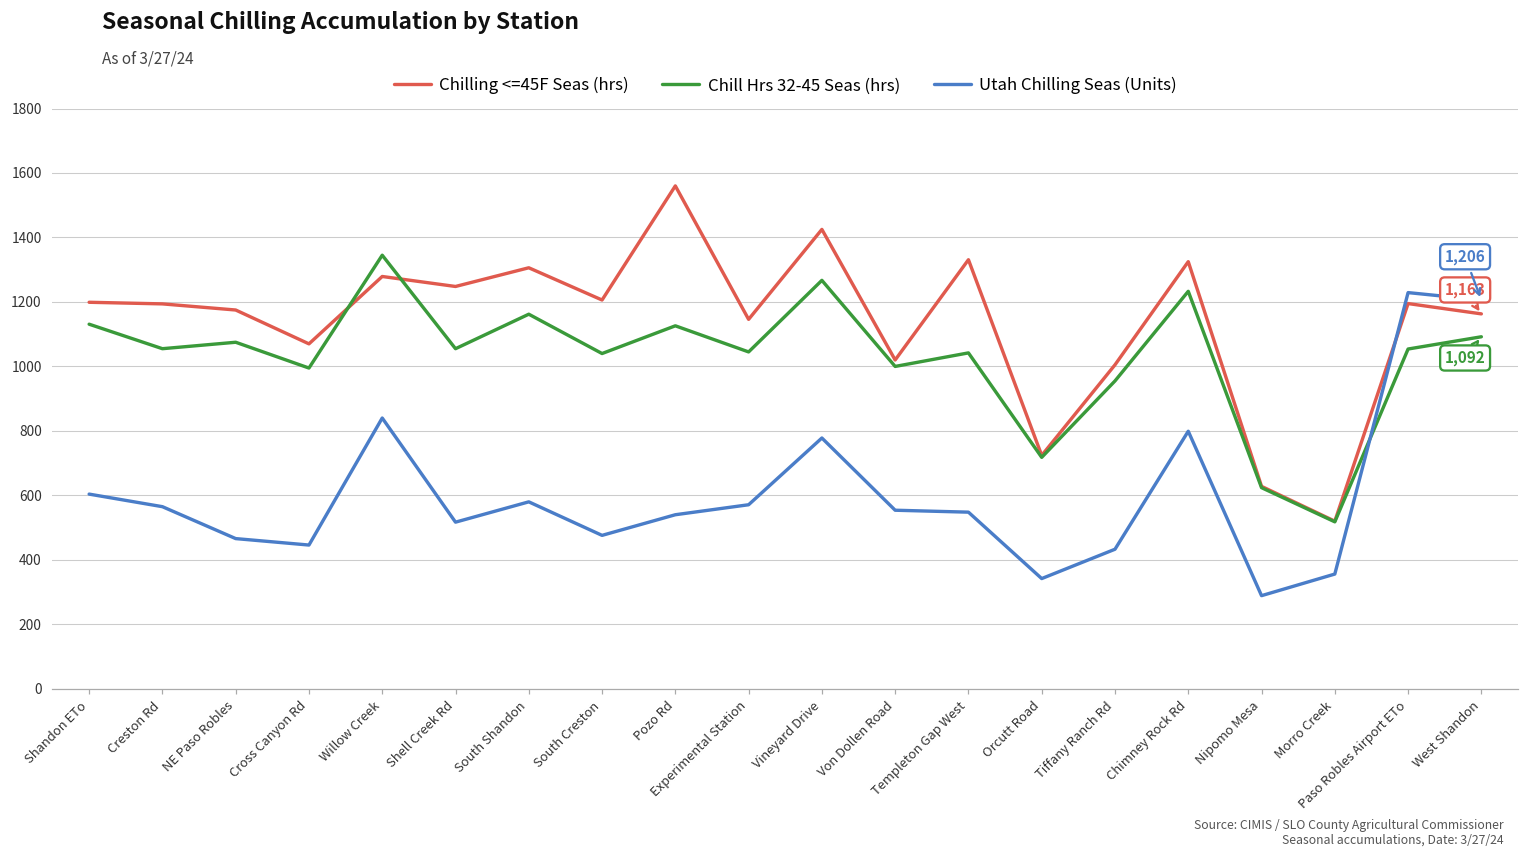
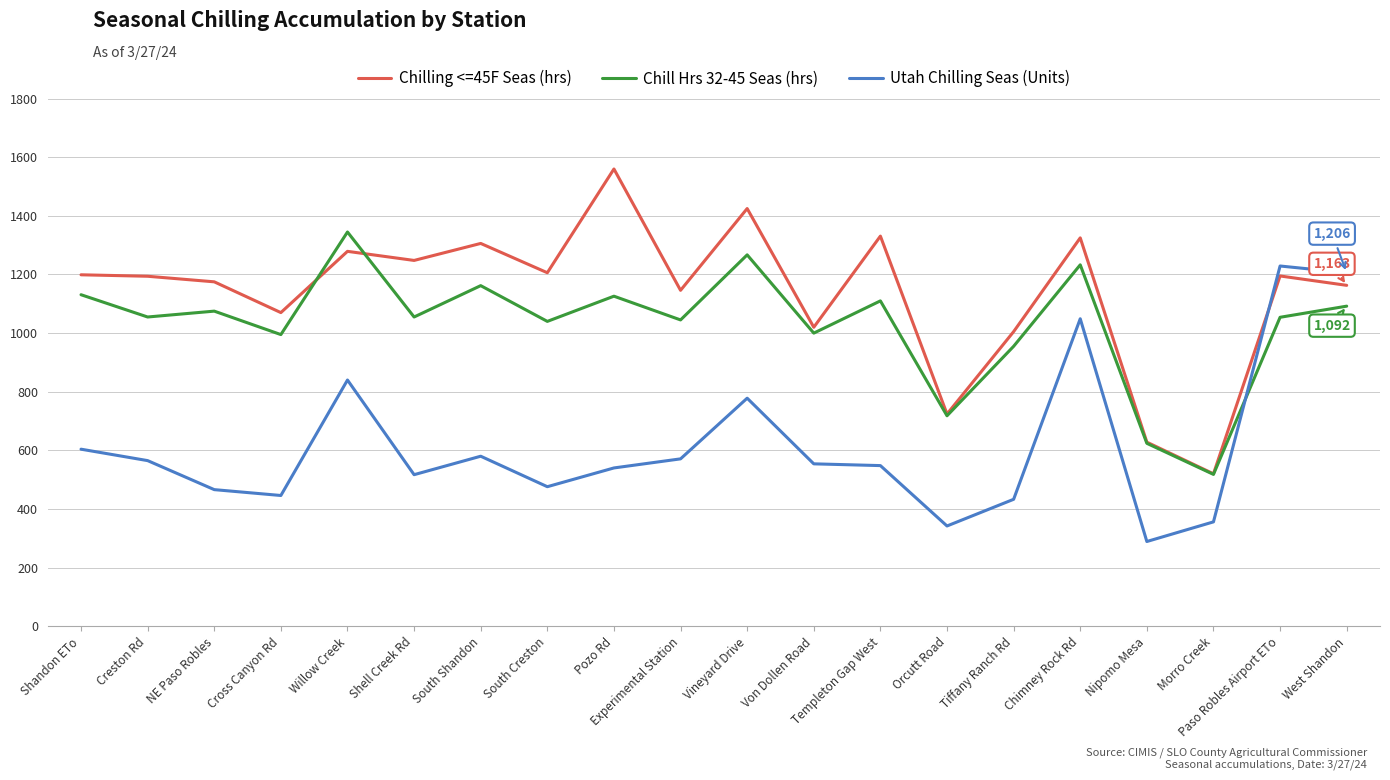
  {
    "Chilling <=45F Seas (hrs)": {
      "Shandon ETo": 1200,
      "Creston Rd": 1190,
      "NE Paso Robles": 1180,
      "Cross Canyon Rd": 1070,
      "Willow Creek": 1280,
      "Shell Creek Rd": 1250,
      "South Shandon": 1310,
      "South Creston": 1210,
      "Pozo Rd": 1560,
      "Experimental Station": 1150,
      "Vineyard Drive": 1430,
      "Von Dollen Road": 1020,
      "Templeton Gap West": 1330,
      "Tiffany Ranch Rd": 1010,
      "Chimney Rock Rd": 1330,
      "Paso Robles Airport ETo": 1200
    },
    "Chill Hrs 32-45 Seas (hrs)": {
      "Shandon ETo": 1130,
      "Creston Rd": 1060,
      "NE Paso Robles": 1080,
      "Cross Canyon Rd": 1000,
      "Willow Creek": 1350,
      "Shell Creek Rd": 1060,
      "South Shandon": 1160,
      "South Creston": 1040,
      "Pozo Rd": 1130,
      "Experimental Station": 1050,
      "Vineyard Drive": 1270,
      "Von Dollen Road": 1000,
-     "Templeton Gap West": 1040,
+     "Templeton Gap West": 1110,
      "Tiffany Ranch Rd": 960,
      "Chimney Rock Rd": 1230,
      "Paso Robles Airport ETo": 1050
    },
    "Utah Chilling Seas (Units)": {
      "Shandon ETo": 600,
      "Creston Rd": 570,
      "NE Paso Robles": 470,
      "Cross Canyon Rd": 450,
      "Willow Creek": 840,
      "Shell Creek Rd": 520,
      "South Shandon": 580,
      "South Creston": 480,
      "Pozo Rd": 540,
      "Experimental Station": 570,
      "Vineyard Drive": 780,
      "Von Dollen Road": 550,
      "Templeton Gap West": 550,
      "Orcutt Road": 340,
      "Tiffany Ranch Rd": 430,
-     "Chimney Rock Rd": 800,
+     "Chimney Rock Rd": 1050,
      "Nipomo Mesa": 290,
      "Morro Creek": 360,
      "Paso Robles Airport ETo": 1230
    }
  }
